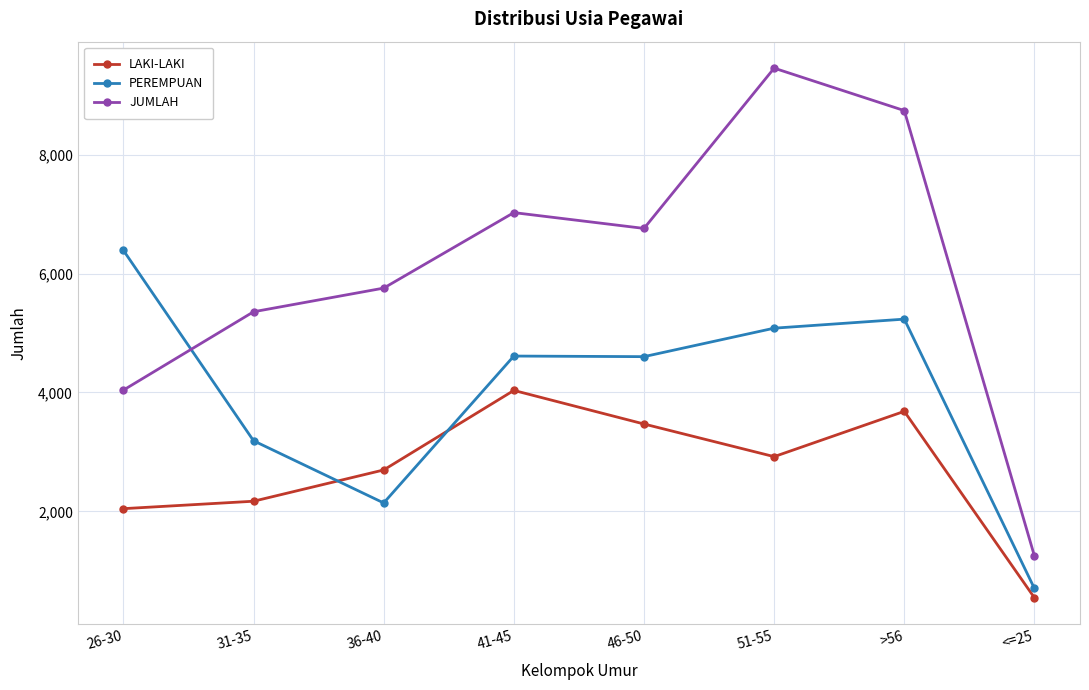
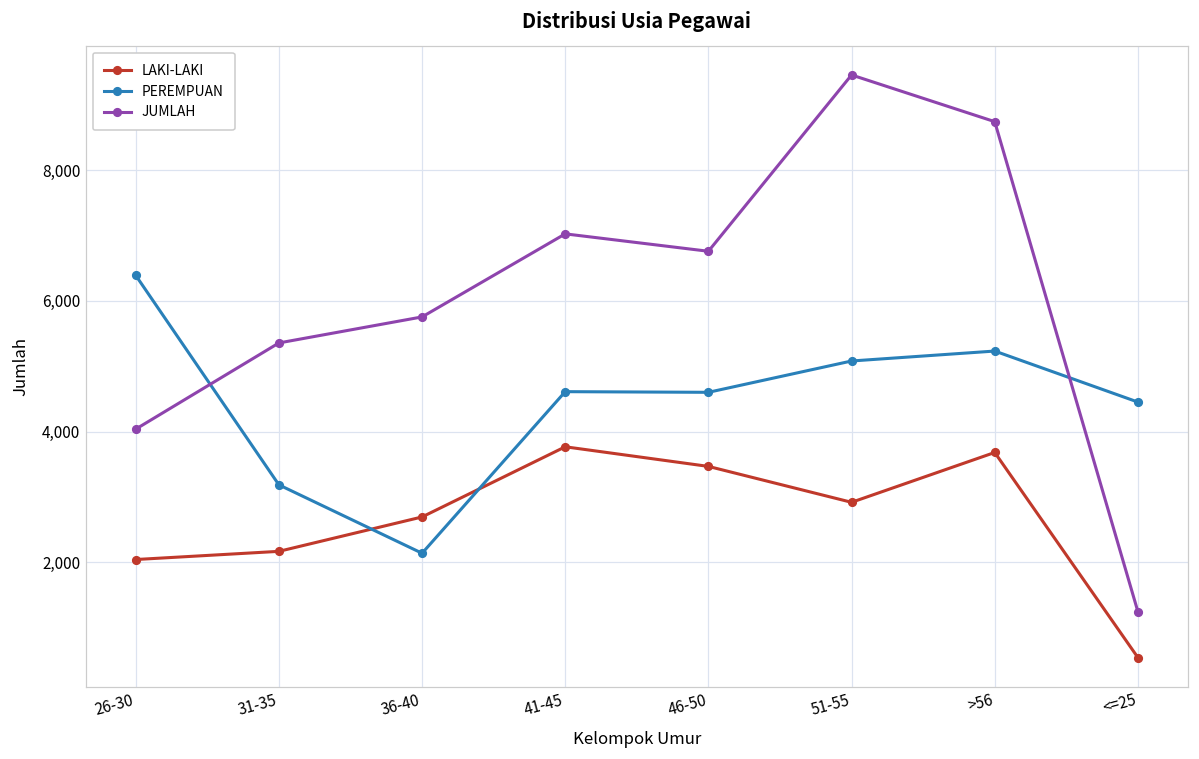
  {
    "LAKI-LAKI": {
      "26-30": "2,000",
      "31-35": "2,200",
      "36-40": "2,700",
-     "41-45": "4,000",
+     "41-45": "3,800",
      "46-50": "3,500",
      "51-55": "2,900",
      ">56": "3,700",
      "<=25": "500"
    },
    "PEREMPUAN": {
      "26-30": "6,400",
      "31-35": "3,200",
      "36-40": "2,100",
      "41-45": "4,600",
      "46-50": "4,600",
      "51-55": "5,100",
      ">56": "5,200",
-     "<=25": "700"
+     "<=25": "4,500"
    },
    "JUMLAH": {
      "26-30": "4,000",
      "31-35": "5,400",
      "36-40": "5,800",
      "41-45": "7,000",
      "46-50": "6,800",
      "51-55": "9,500",
      ">56": "8,700",
      "<=25": "1,200"
    }
  }
